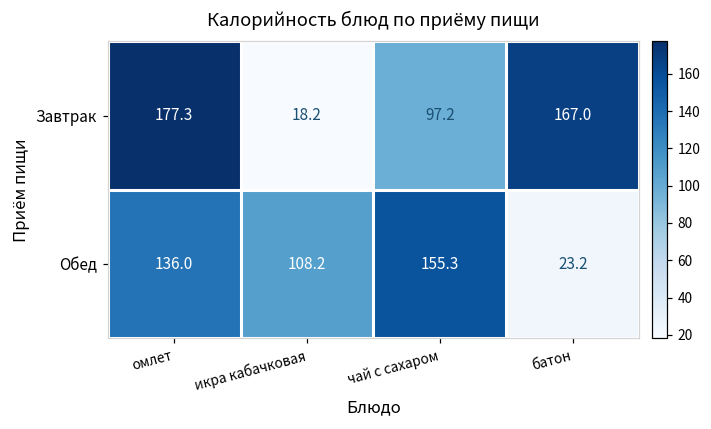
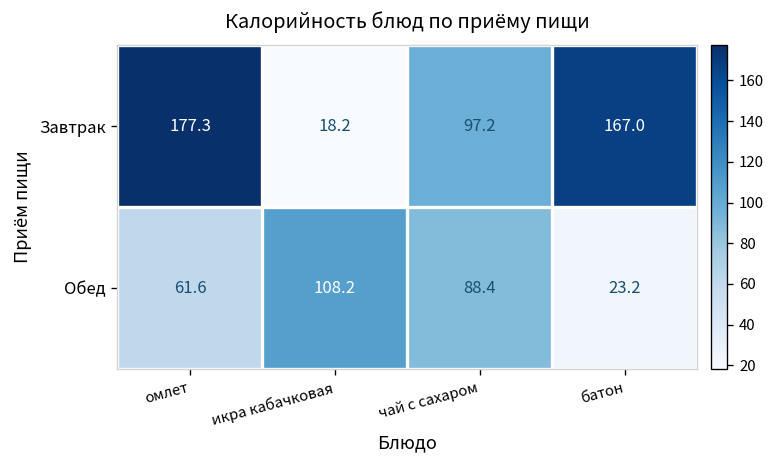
  {
    "Завтрак": {
      "омлет": 177.3,
      "икра кабачковая": 18.2,
      "чай с сахаром": 97.2,
      "батон": 167.0
    },
    "Обед": {
-     "омлет": 136.0,
+     "омлет": 61.6,
      "икра кабачковая": 108.2,
-     "чай с сахаром": 155.3,
+     "чай с сахаром": 88.4,
      "батон": 23.2
    }
  }
